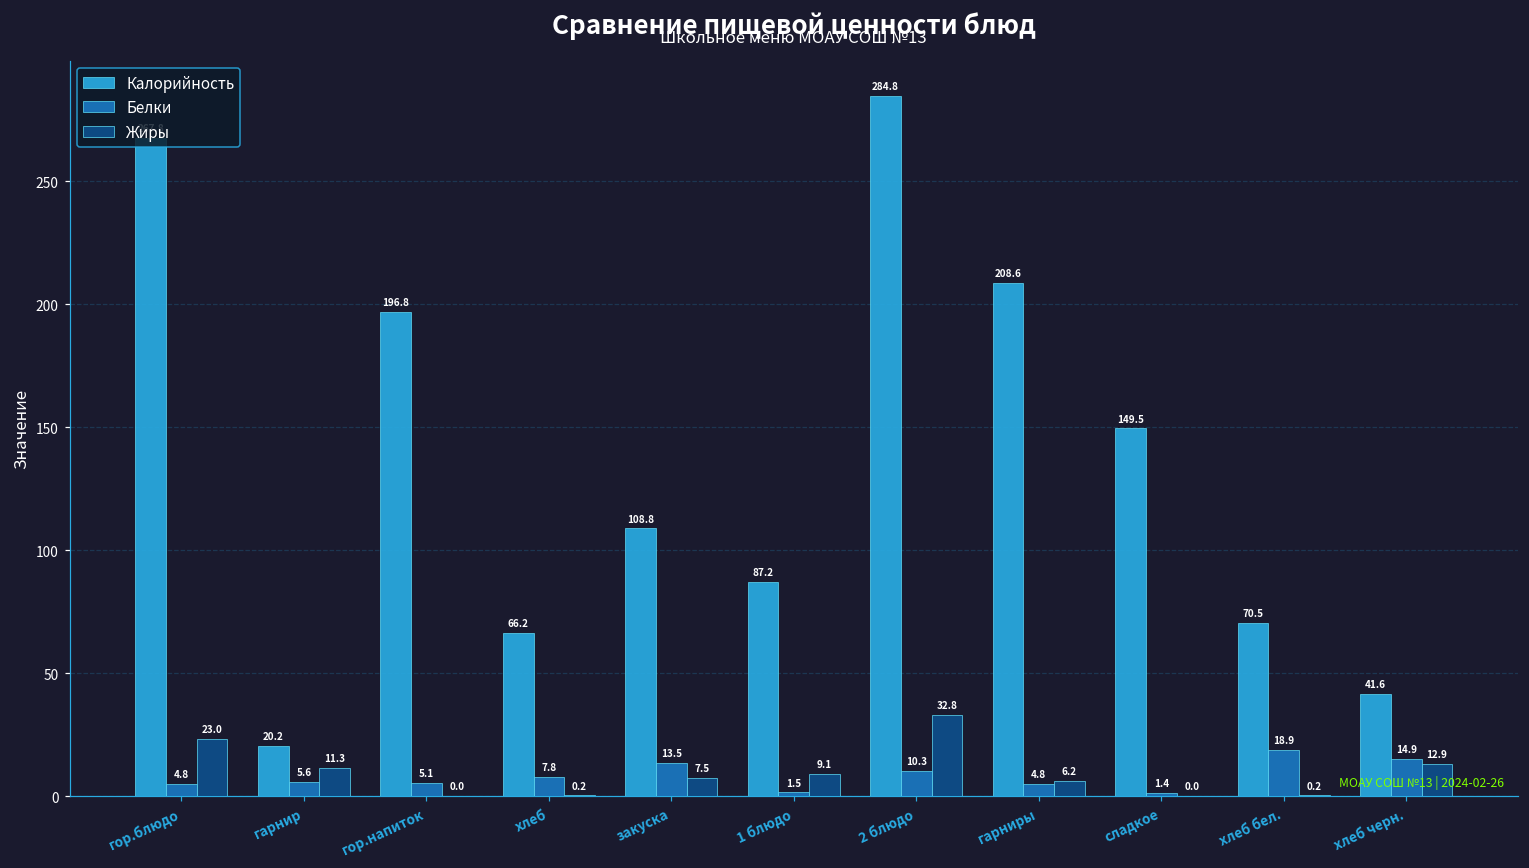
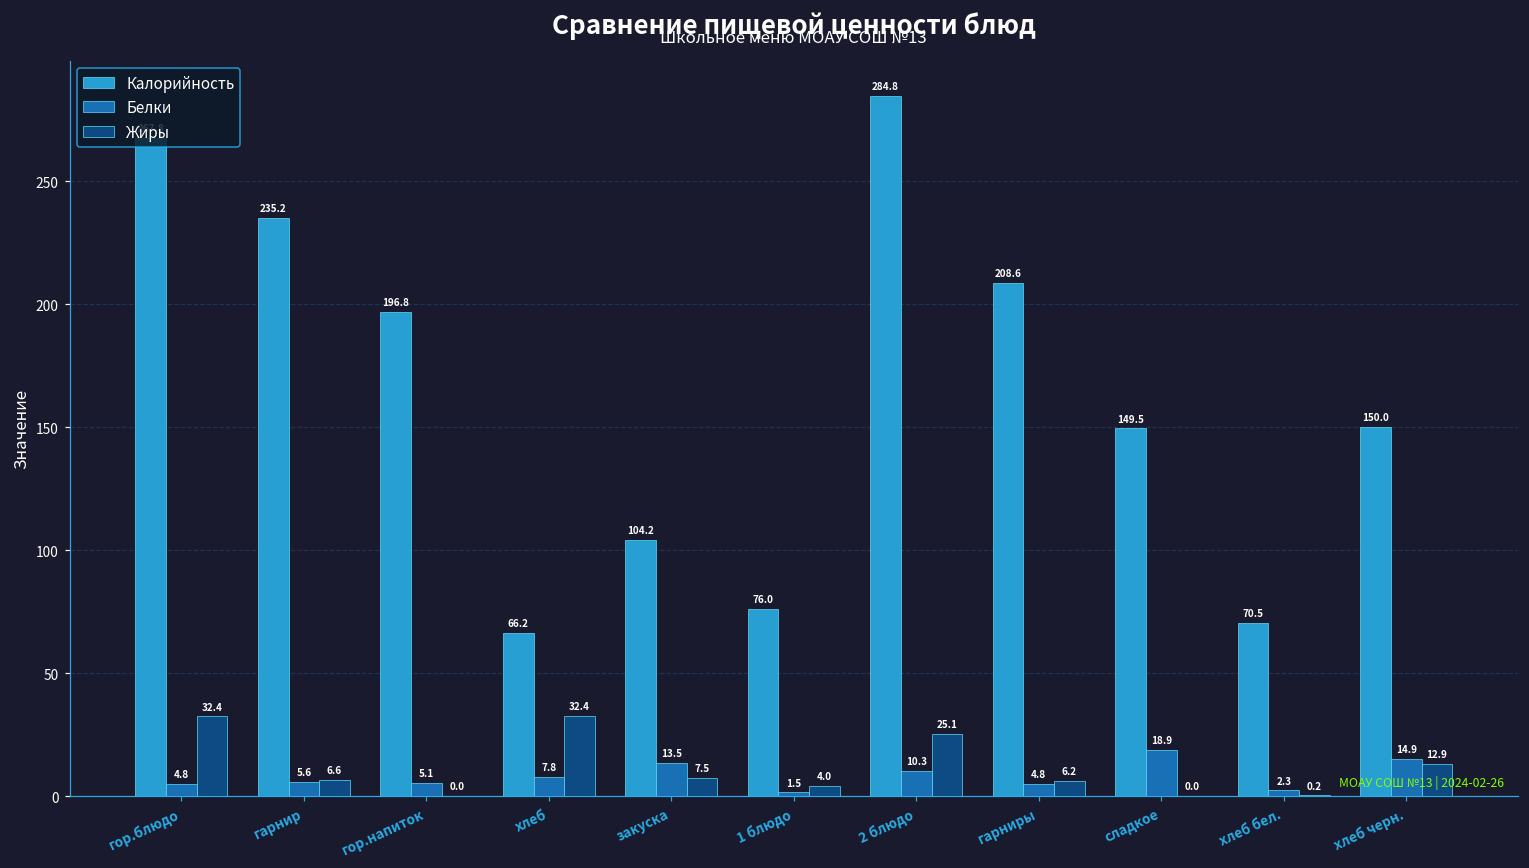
  {
    "Калорийность": {
-     "гарнир": 20.2,
+     "гарнир": 235.2,
      "гор.напиток": 196.8,
      "хлеб": 66.2,
-     "закуска": 108.8,
-     "1 блюдо": 87.2,
+     "закуска": 104.2,
+     "1 блюдо": 76.0,
      "2 блюдо": 284.8,
      "гарниры": 208.6,
      "сладкое": 149.5,
      "хлеб бел.": 70.5,
-     "хлеб черн.": 41.6
+     "хлеб черн.": 150.0
    },
    "Белки": {
      "гор.блюдо": 4.8,
      "гарнир": 5.6,
      "гор.напиток": 5.1,
      "хлеб": 7.8,
      "закуска": 13.5,
      "1 блюдо": 1.5,
      "2 блюдо": 10.3,
      "гарниры": 4.8,
-     "сладкое": 1.4,
-     "хлеб бел.": 18.9,
+     "сладкое": 18.9,
+     "хлеб бел.": 2.3,
      "хлеб черн.": 14.9
    },
    "Жиры": {
-     "гор.блюдо": 23.0,
-     "гарнир": 11.3,
+     "гор.блюдо": 32.4,
+     "гарнир": 6.6,
      "гор.напиток": 0.0,
-     "хлеб": 0.2,
+     "хлеб": 32.4,
      "закуска": 7.5,
-     "1 блюдо": 9.1,
-     "2 блюдо": 32.8,
+     "1 блюдо": 4.0,
+     "2 блюдо": 25.1,
      "гарниры": 6.2,
      "сладкое": 0.0,
      "хлеб бел.": 0.2,
      "хлеб черн.": 12.9
    }
  }
